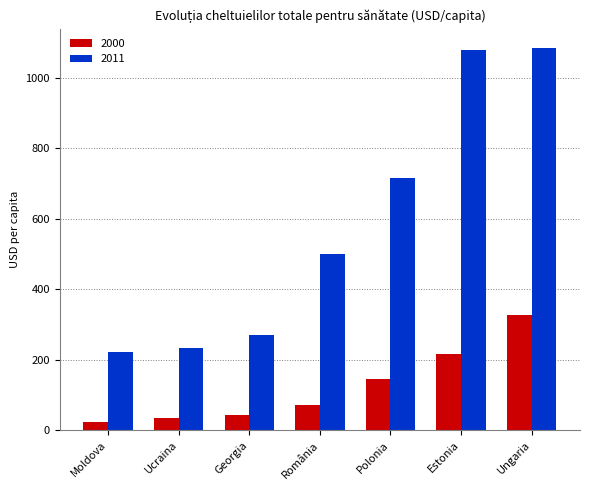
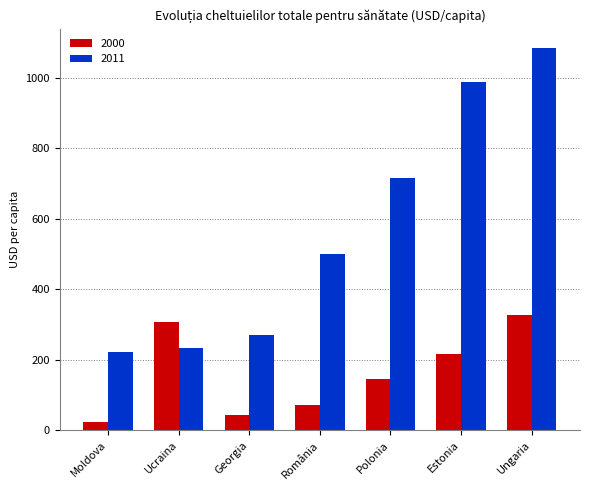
  {
    "2000": {
      "Moldova": 20,
-     "Ucraina": 40,
+     "Ucraina": 310,
      "Georgia": 40,
      "România": 70,
      "Polonia": 140,
      "Estonia": 220,
      "Ungaria": 330
    },
    "2011": {
      "Moldova": 220,
      "Ucraina": 230,
      "Georgia": 270,
      "România": 500,
      "Polonia": 720,
-     "Estonia": 1080,
+     "Estonia": 990,
      "Ungaria": 1080
    }
  }
